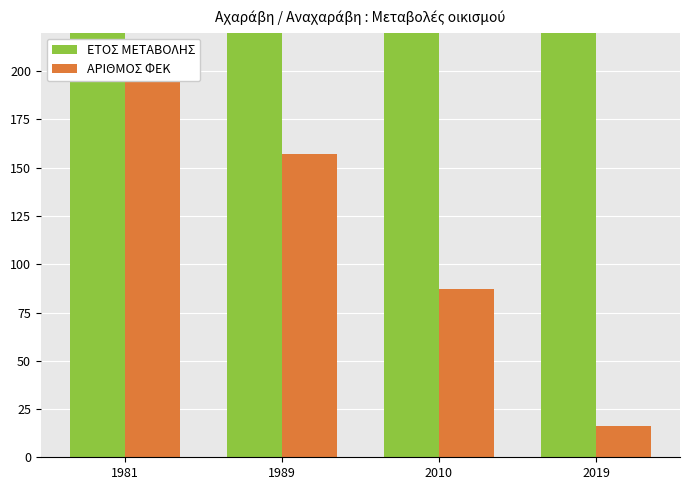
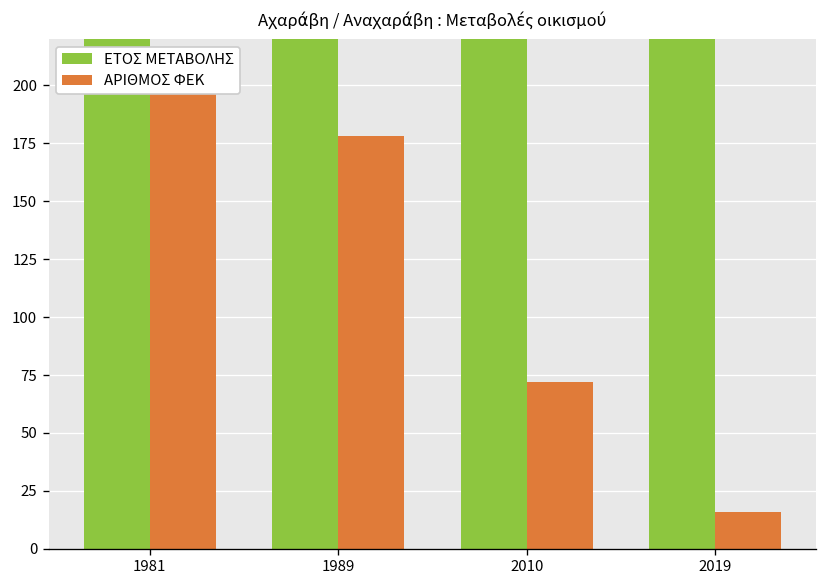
  {
    "ΑΡΙΘΜΟΣ ΦΕΚ": {
-     "1989": 157,
-     "2010": 87,
+     "1989": 178,
+     "2010": 72,
      "2019": 16
    }
  }
